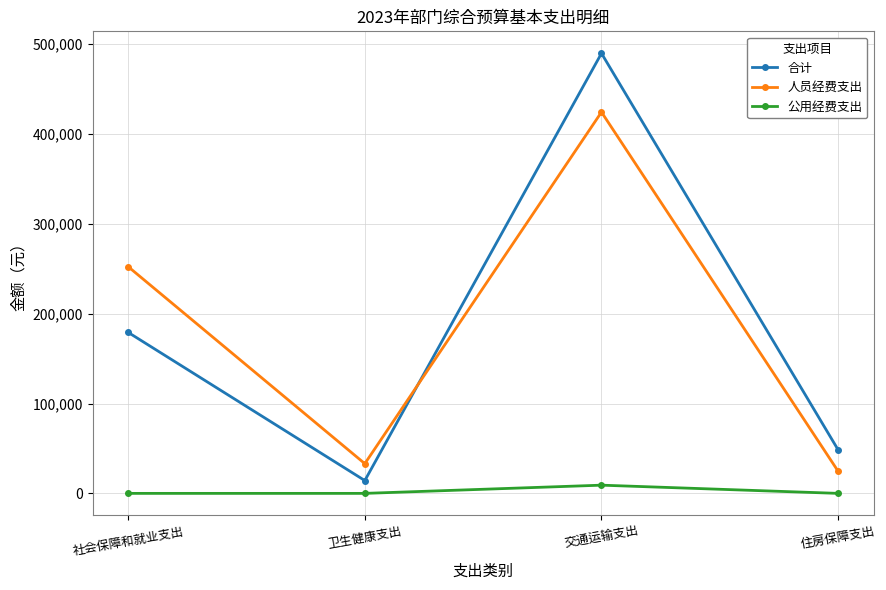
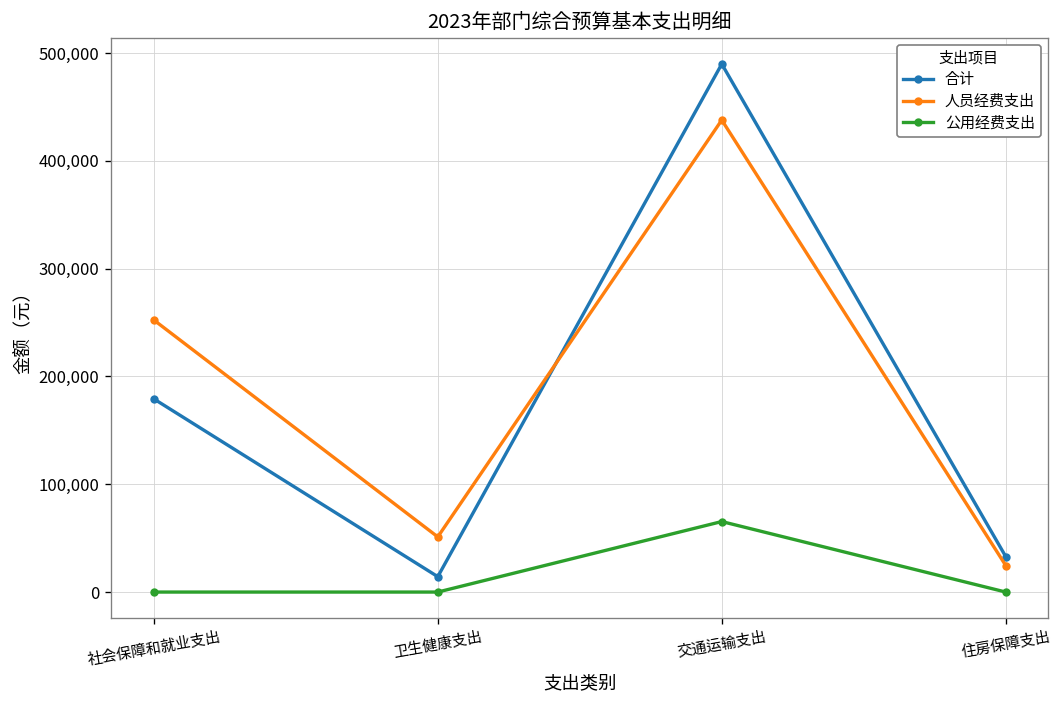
  {
    "合计": {
      "社会保障和就业支出": "180,000",
      "卫生健康支出": "10,000",
      "交通运输支出": "490,000",
-     "住房保障支出": "50,000"
+     "住房保障支出": "30,000"
    },
    "人员经费支出": {
      "社会保障和就业支出": "250,000",
-     "卫生健康支出": "30,000",
-     "交通运输支出": "420,000",
+     "卫生健康支出": "50,000",
+     "交通运输支出": "440,000",
      "住房保障支出": "20,000"
    },
    "公用经费支出": {
      "社会保障和就业支出": "0",
      "卫生健康支出": "0",
-     "交通运输支出": "10,000",
+     "交通运输支出": "70,000",
      "住房保障支出": "0"
    }
  }
